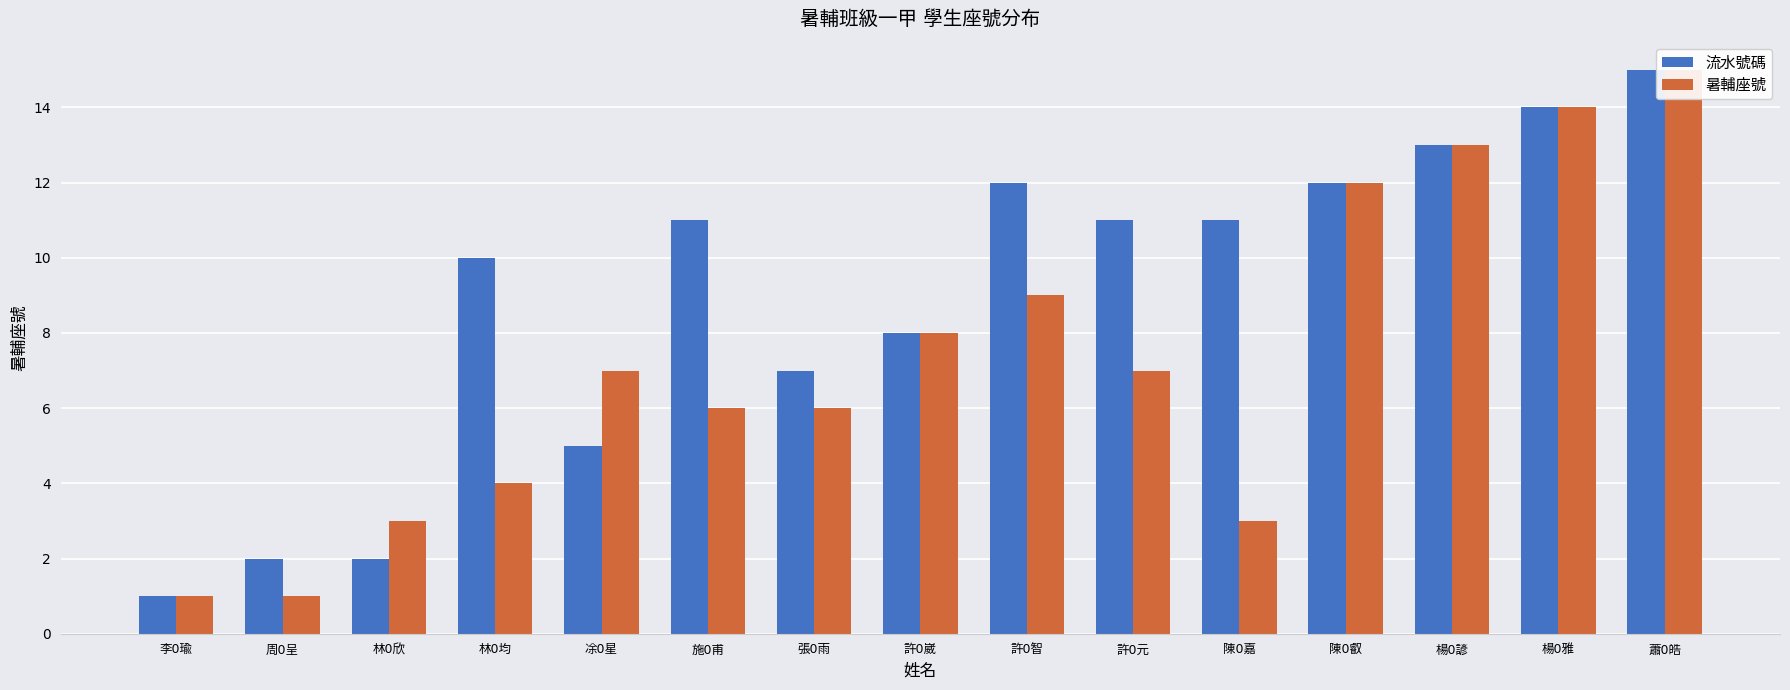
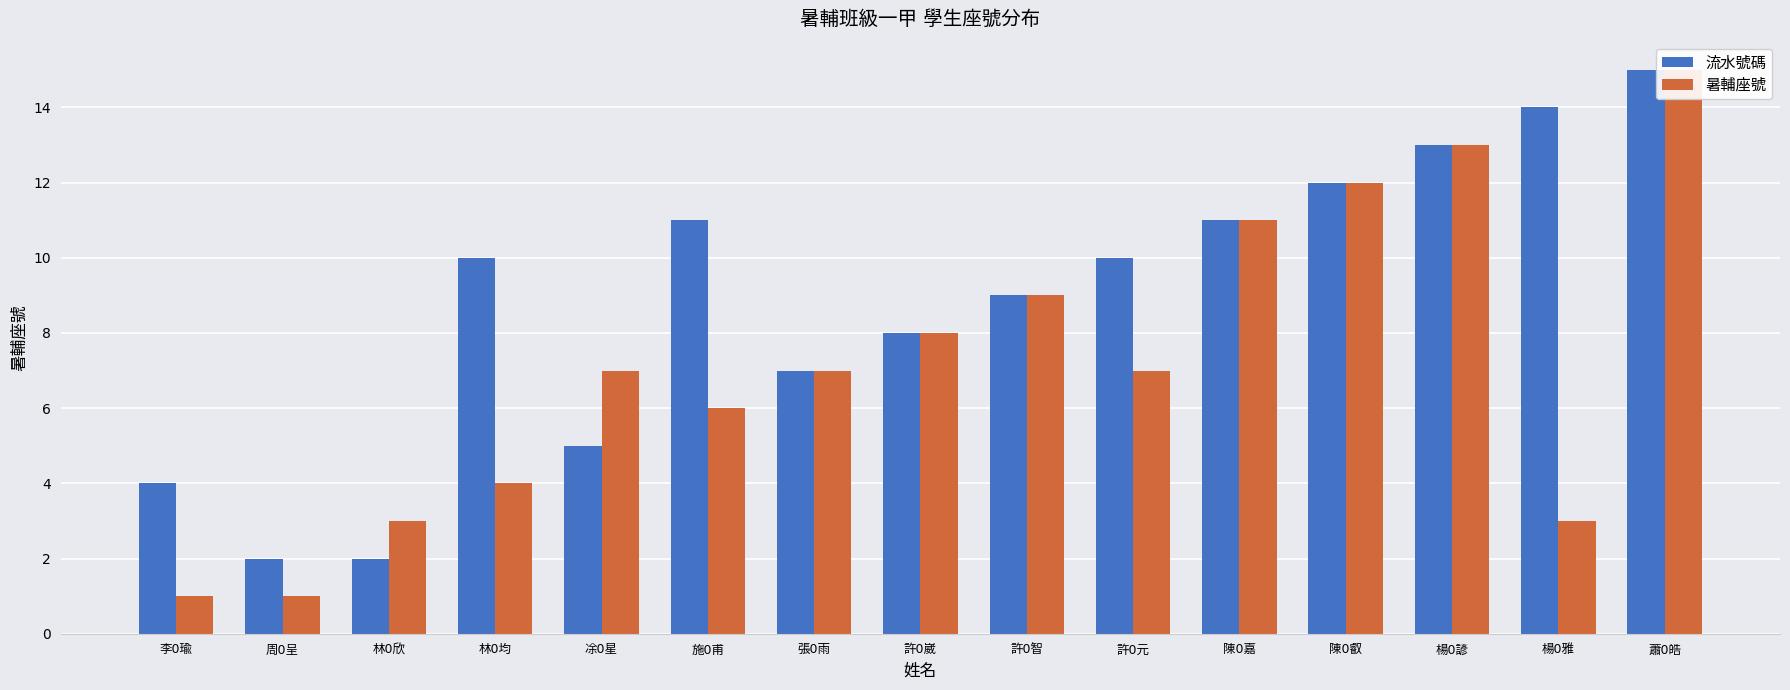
  {
    "流水號碼": {
-     "李0瑜": 1,
+     "李0瑜": 4,
      "周0呈": 2,
      "林0欣": 2,
      "林0均": 10,
      "凃0星": 5,
      "施0甫": 11,
      "張0雨": 7,
      "許0崴": 8,
-     "許0智": 12,
-     "許0元": 11,
+     "許0智": 9,
+     "許0元": 10,
      "陳0嘉": 11,
      "陳0叡": 12,
      "楊0諺": 13,
      "楊0雅": 14,
      "蕭0皓": 15
    },
    "暑輔座號": {
      "李0瑜": 1,
      "周0呈": 1,
      "林0欣": 3,
      "林0均": 4,
      "凃0星": 7,
      "施0甫": 6,
-     "張0雨": 6,
+     "張0雨": 7,
      "許0崴": 8,
      "許0智": 9,
      "許0元": 7,
-     "陳0嘉": 3,
+     "陳0嘉": 11,
      "陳0叡": 12,
      "楊0諺": 13,
-     "楊0雅": 14
+     "楊0雅": 3
    }
  }
